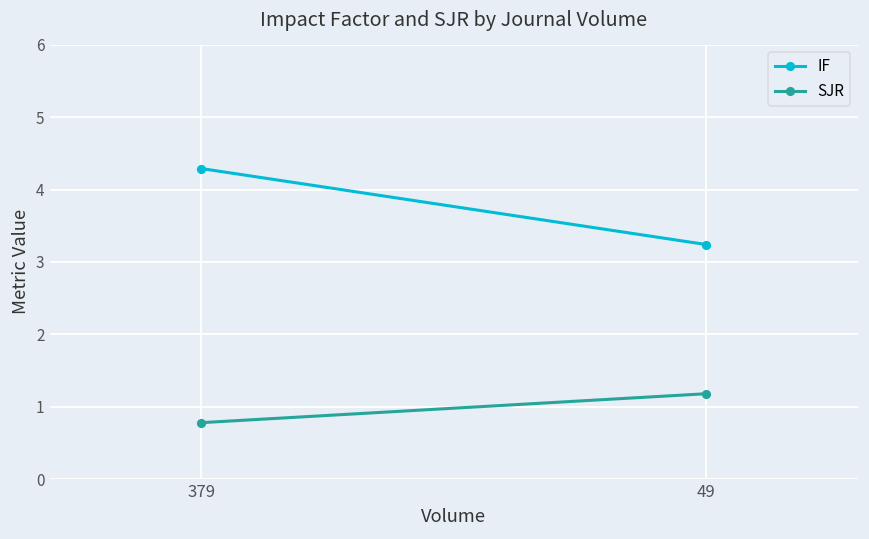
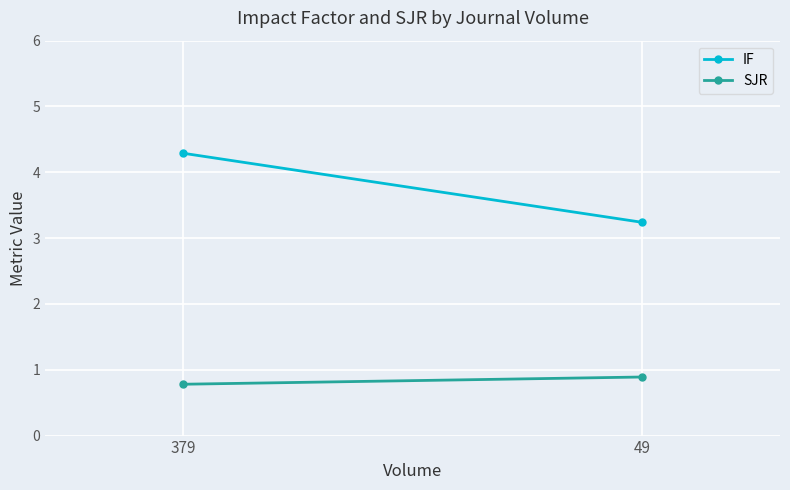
  {
    "IF": {
      "379": 4.3,
      "49": 3.2
    },
    "SJR": {
      "379": 0.8,
-     "49": 1.2
+     "49": 0.9
    }
  }
